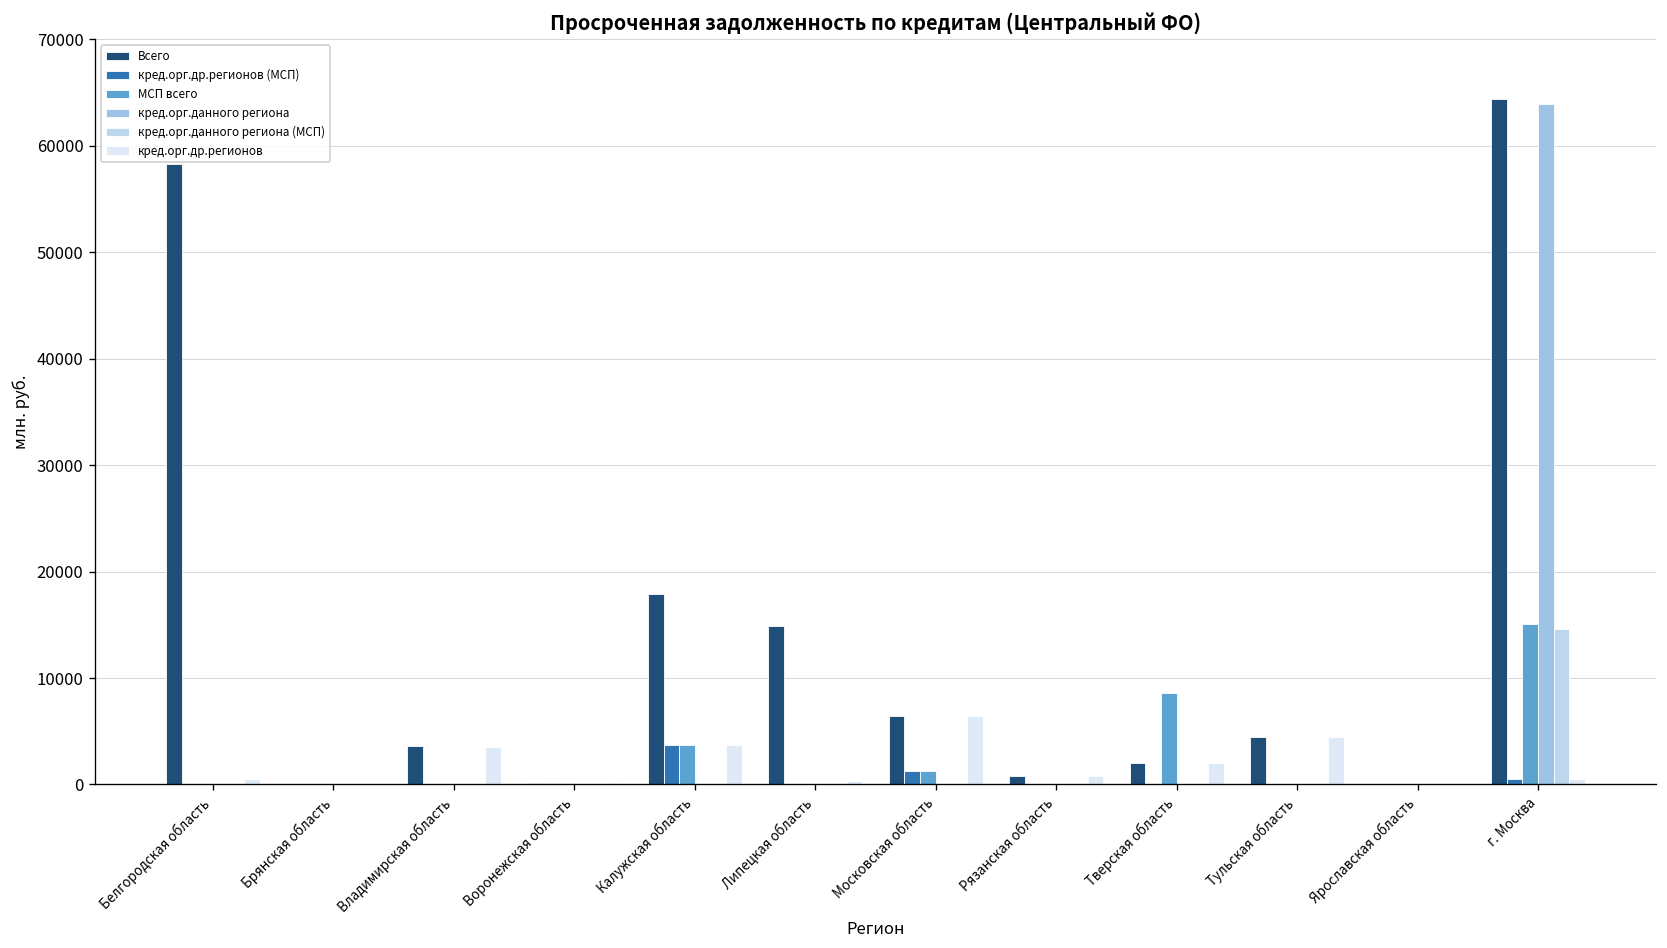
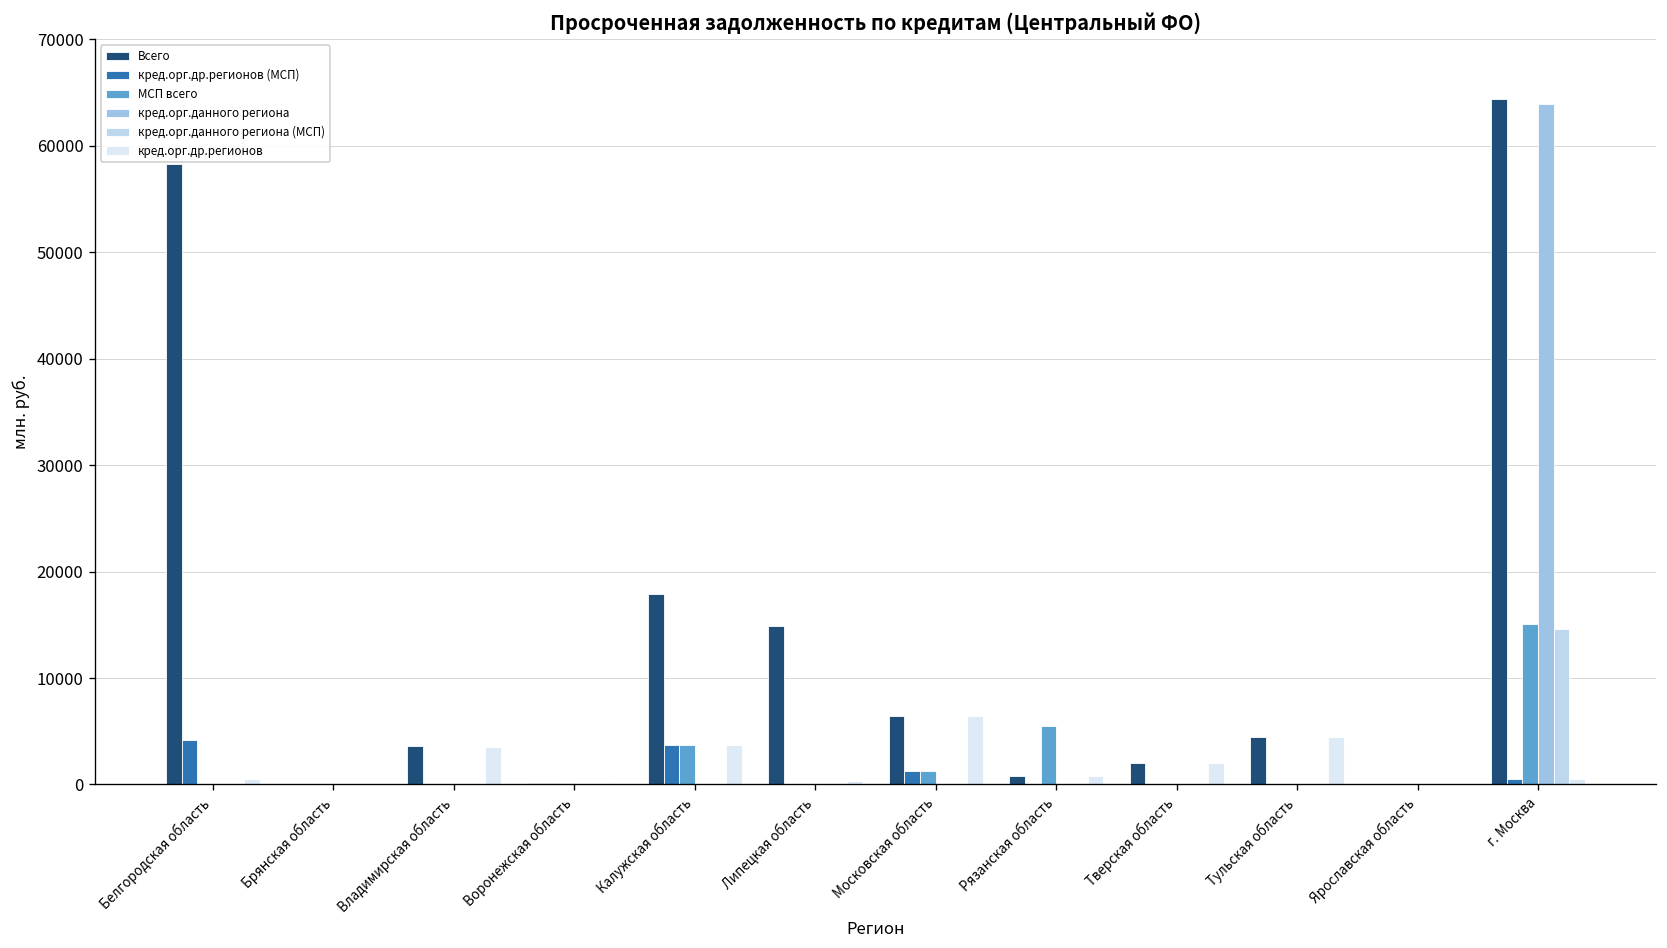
  {
    "Всего": {
      "Белгородская область": 58000,
      "Владимирская область": 4000,
      "Калужская область": 18000,
      "Липецкая область": 15000,
      "Московская область": 6000,
      "Рязанская область": 1000,
      "Тверская область": 2000,
      "Тульская область": 4000,
      "г. Москва": 64000
    },
    "кред.орг.др.регионов (МСП)": {
-     "Белгородская область": 0,
+     "Белгородская область": 4000,
      "Брянская область": 0,
      "Владимирская область": 0,
      "Калужская область": 4000,
      "Липецкая область": 0,
      "Московская область": 1000,
      "Рязанская область": 0,
      "Тверская область": 0,
      "Тульская область": 0,
      "г. Москва": 0
    },
    "МСП всего": {
      "Белгородская область": 0,
      "Владимирская область": 0,
      "Калужская область": 4000,
      "Липецкая область": 0,
      "Московская область": 1000,
-     "Рязанская область": 0,
-     "Тверская область": 9000,
+     "Рязанская область": 5000,
+     "Тверская область": 0,
      "Тульская область": 0,
      "г. Москва": 15000
    }
  }
